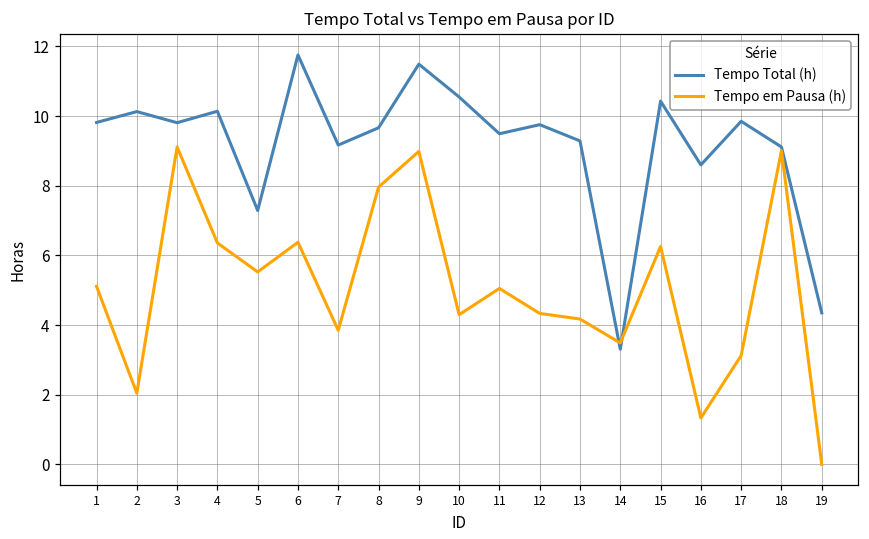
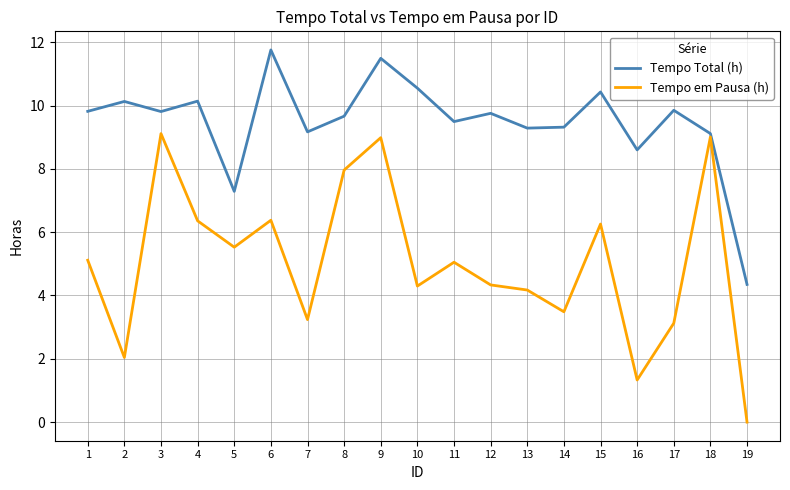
  {
    "Tempo Total (h)": {
      "1": 9.8,
      "2": 10.1,
      "3": 9.8,
      "4": 10.1,
      "5": 7.3,
      "6": 11.8,
      "7": 9.2,
      "8": 9.7,
      "9": 11.5,
      "10": 10.5,
      "11": 9.5,
      "12": 9.8,
      "13": 9.3,
-     "14": 3.3,
+     "14": 9.3,
      "15": 10.4,
      "16": 8.6,
      "17": 9.8,
      "18": 9.1,
      "19": 4.3
    },
    "Tempo em Pausa (h)": {
      "1": 5.1,
      "2": 2.0,
      "3": 9.1,
      "4": 6.4,
      "5": 5.5,
      "6": 6.4,
-     "7": 3.8,
+     "7": 3.2,
      "8": 8.0,
      "9": 9.0,
      "10": 4.3,
      "11": 5.1,
      "12": 4.3,
      "13": 4.2,
      "14": 3.5,
      "15": 6.3,
      "16": 1.3,
      "17": 3.1,
      "18": 9.0,
      "19": 0.0
    }
  }
